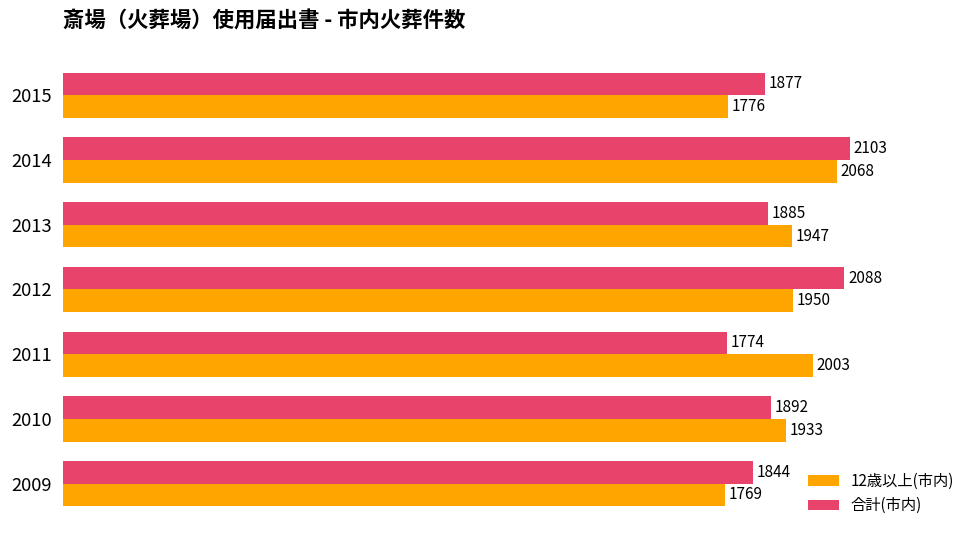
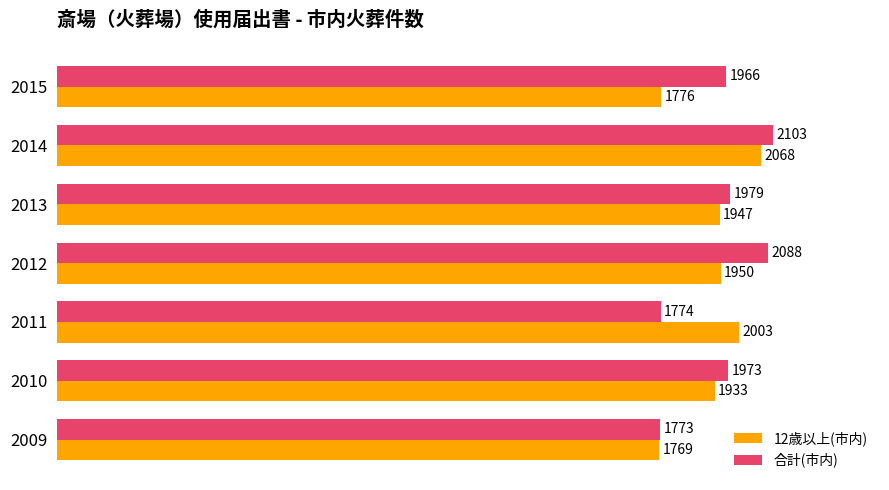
  {
    "12歳以上(市内)": {
      "2015": 1776,
      "2014": 2068,
      "2013": 1947,
      "2012": 1950,
      "2011": 2003,
      "2010": 1933,
      "2009": 1769
    },
    "合計(市内)": {
-     "2015": 1877,
+     "2015": 1966,
      "2014": 2103,
-     "2013": 1885,
+     "2013": 1979,
      "2012": 2088,
      "2011": 1774,
-     "2010": 1892,
-     "2009": 1844
+     "2010": 1973,
+     "2009": 1773
    }
  }
